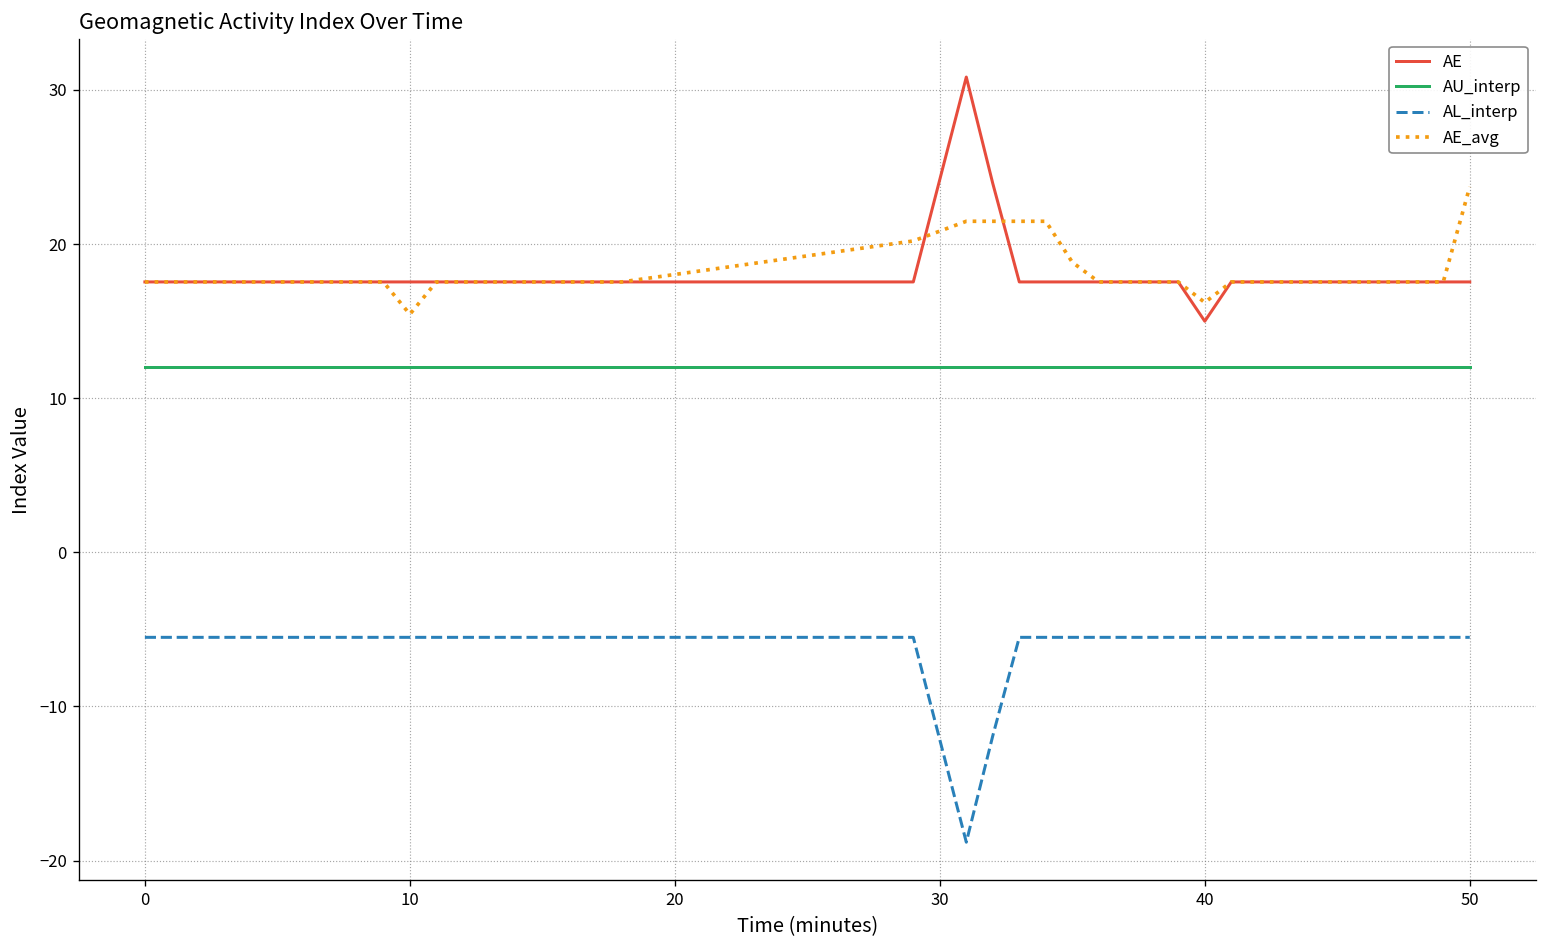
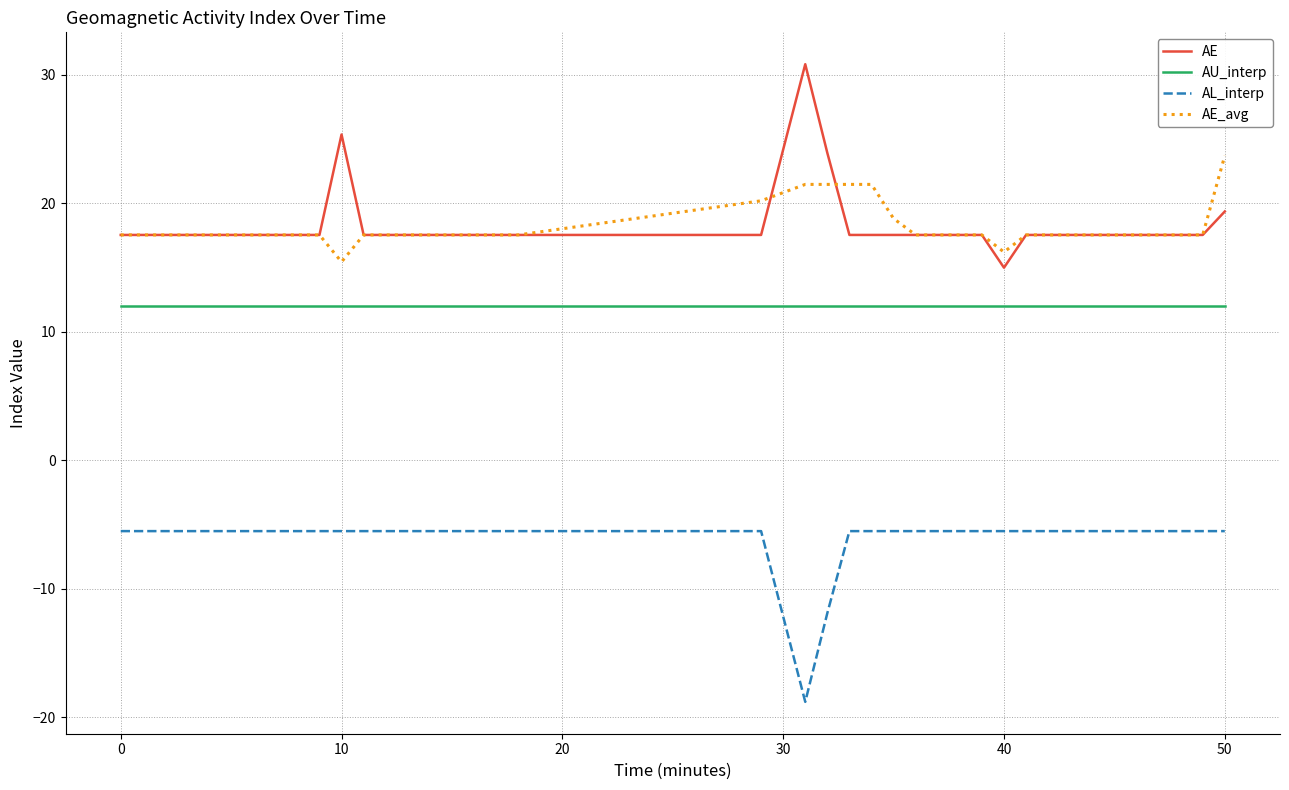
  {
    "AE": {
-     "10": 17.5,
+     "10": 25.4,
      "40": 15.0,
-     "50": 17.5
+     "50": 19.4
    },
    "AU_interp": {
      "0": 12.0,
      "10": 12.0,
      "40": 12.0,
      "50": 12.0
    },
    "AL_interp": {
      "0": -5.5,
      "10": -5.5,
      "40": -5.5,
      "50": -5.5
    },
    "AE_avg": {
      "10": 15.4,
      "40": 16.2,
      "50": 23.7
    }
  }
